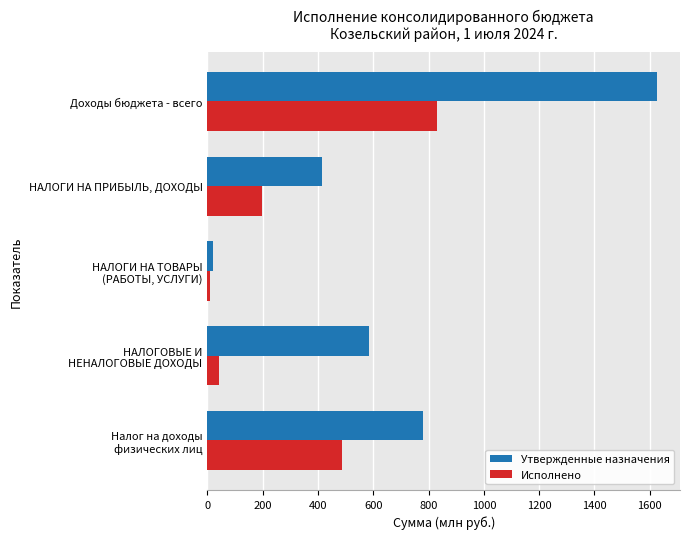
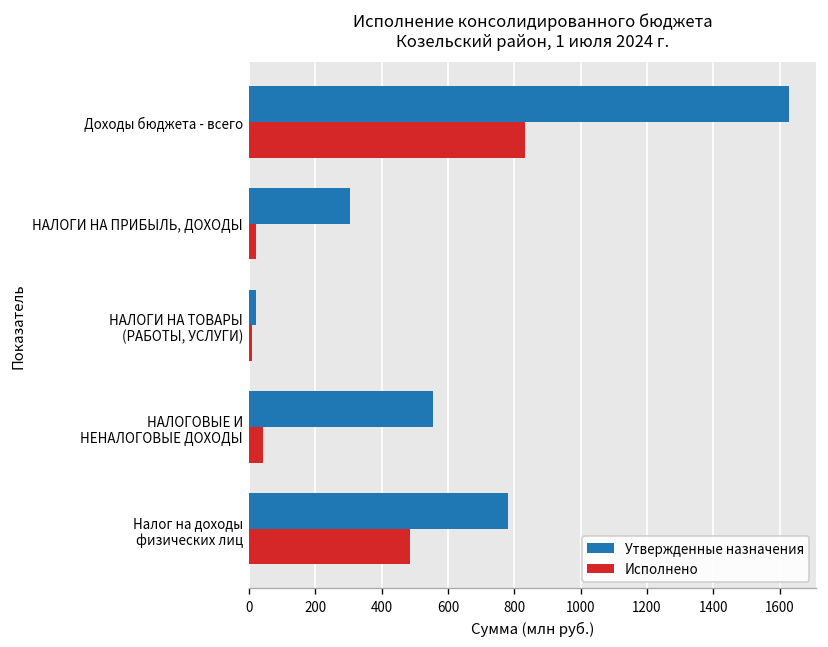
  {
    "Утвержденные назначения": {
      "Доходы бюджета - всего": 1630,
-     "НАЛОГИ НА ПРИБЫЛЬ, ДОХОДЫ": 410,
+     "НАЛОГИ НА ПРИБЫЛЬ, ДОХОДЫ": 310,
      "НАЛОГИ НА ТОВАРЫ (РАБОТЫ, УСЛУГИ)": 20,
-     "НАЛОГОВЫЕ И НЕНАЛОГОВЫЕ ДОХОДЫ": 590,
+     "НАЛОГОВЫЕ И НЕНАЛОГОВЫЕ ДОХОДЫ": 560,
      "Налог на доходы физических лиц": 780
    },
    "Исполнено": {
      "Доходы бюджета - всего": 830,
-     "НАЛОГИ НА ПРИБЫЛЬ, ДОХОДЫ": 200,
+     "НАЛОГИ НА ПРИБЫЛЬ, ДОХОДЫ": 20,
      "НАЛОГИ НА ТОВАРЫ (РАБОТЫ, УСЛУГИ)": 10,
      "НАЛОГОВЫЕ И НЕНАЛОГОВЫЕ ДОХОДЫ": 40,
      "Налог на доходы физических лиц": 490
    }
  }
